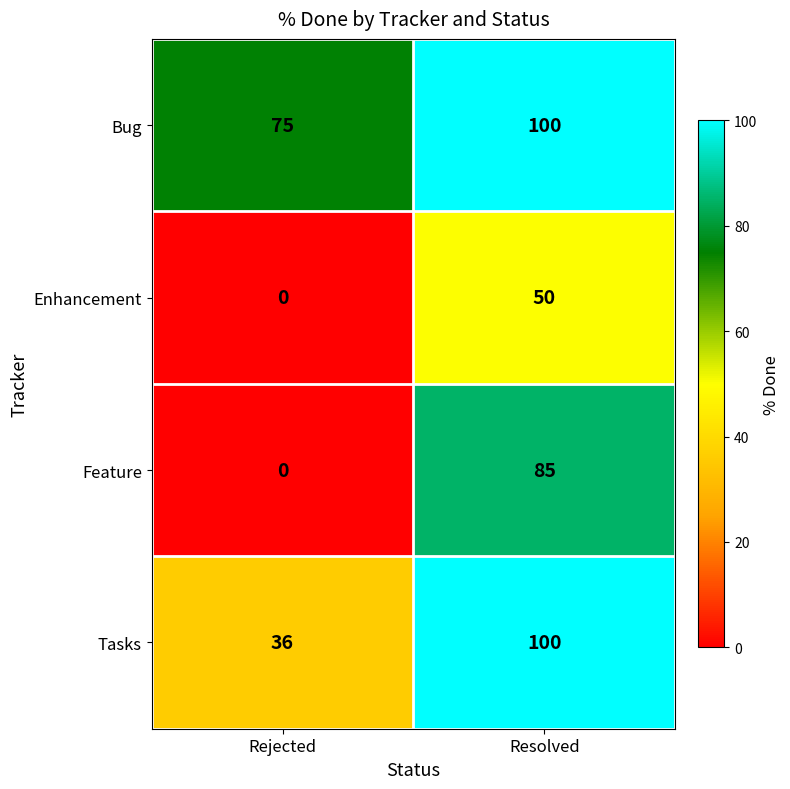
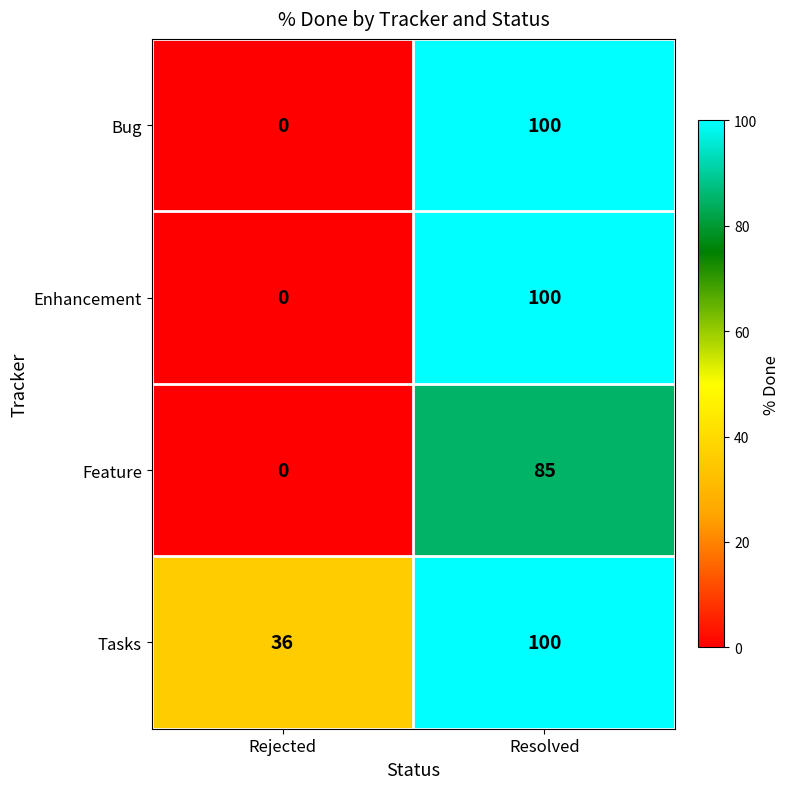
  {
    "Bug": {
-     "Rejected": 75,
+     "Rejected": 0,
      "Resolved": 100
    },
    "Enhancement": {
      "Rejected": 0,
-     "Resolved": 50
+     "Resolved": 100
    },
    "Feature": {
      "Rejected": 0,
      "Resolved": 85
    },
    "Tasks": {
      "Rejected": 36,
      "Resolved": 100
    }
  }
